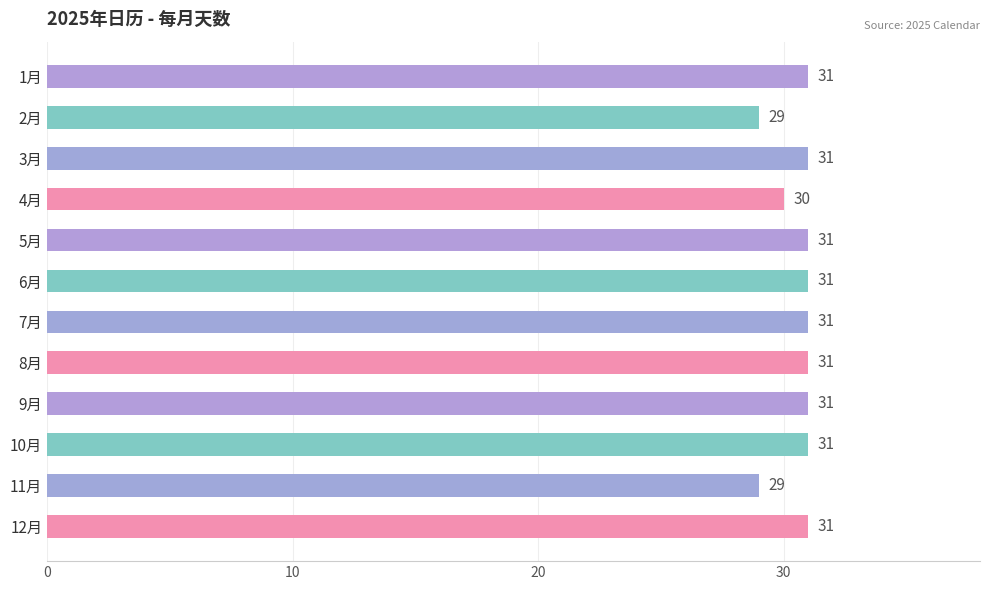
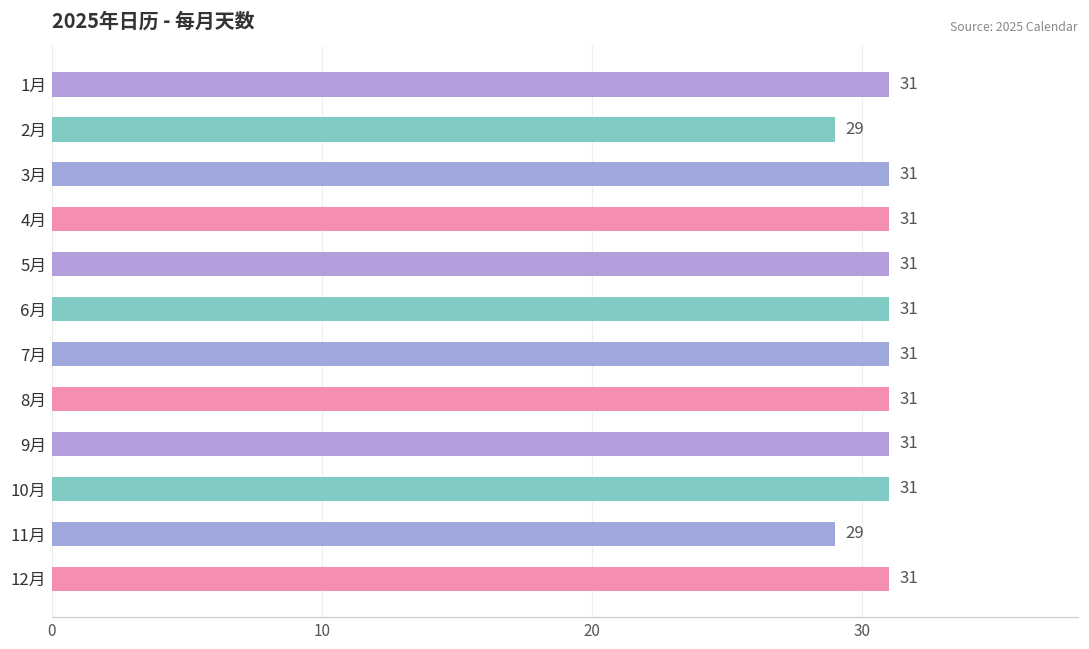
  {
    "1月": 31,
    "2月": 29,
    "3月": 31,
-   "4月": 30,
+   "4月": 31,
    "5月": 31,
    "6月": 31,
    "7月": 31,
    "8月": 31,
    "9月": 31,
    "10月": 31,
    "11月": 29,
    "12月": 31
  }
